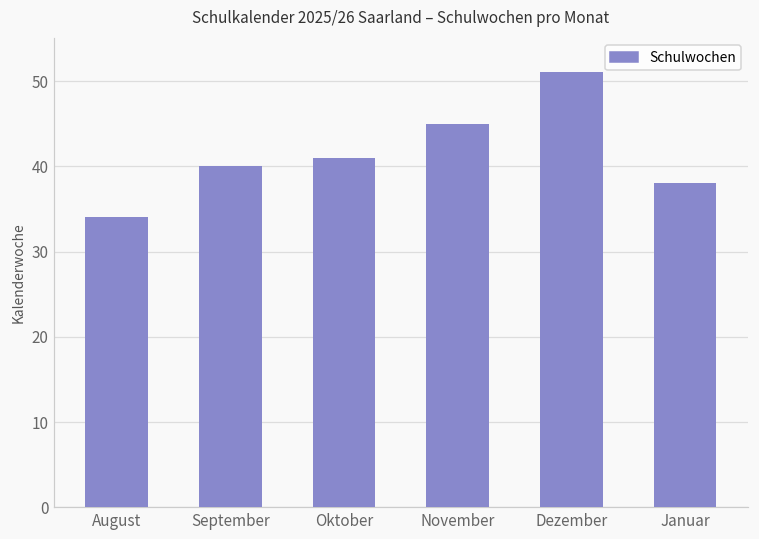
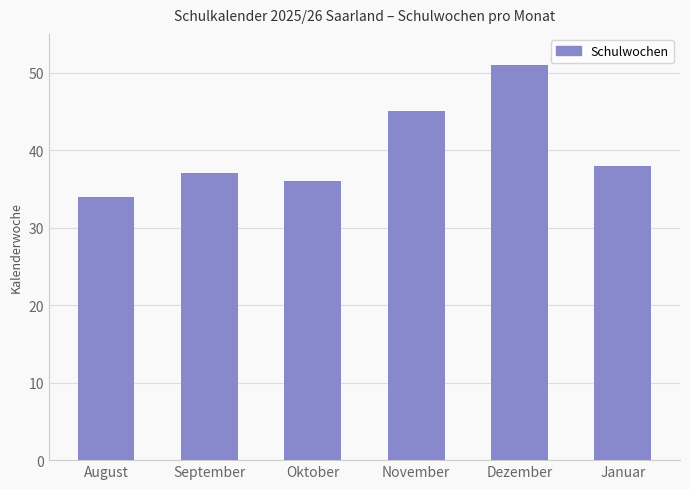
  {
    "August": 34,
-   "September": 40,
-   "Oktober": 41,
+   "September": 37,
+   "Oktober": 36,
    "November": 45,
    "Dezember": 51,
    "Januar": 38
  }
